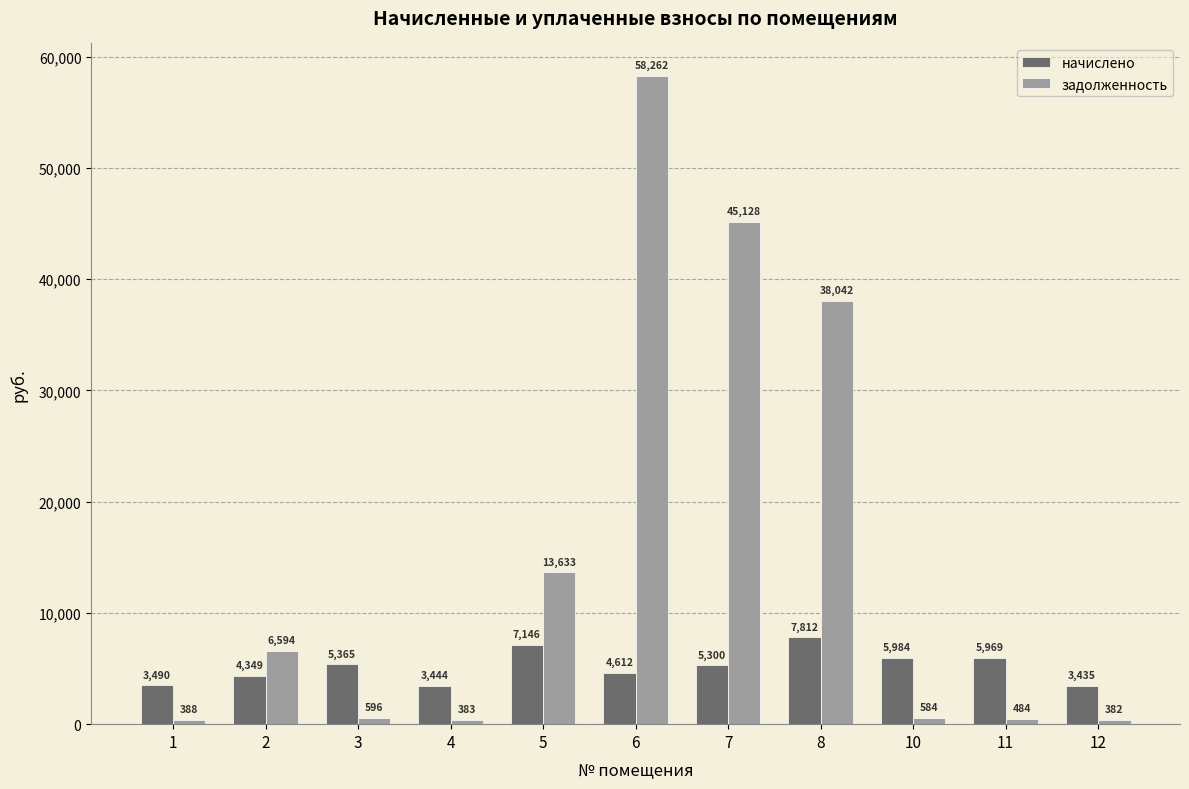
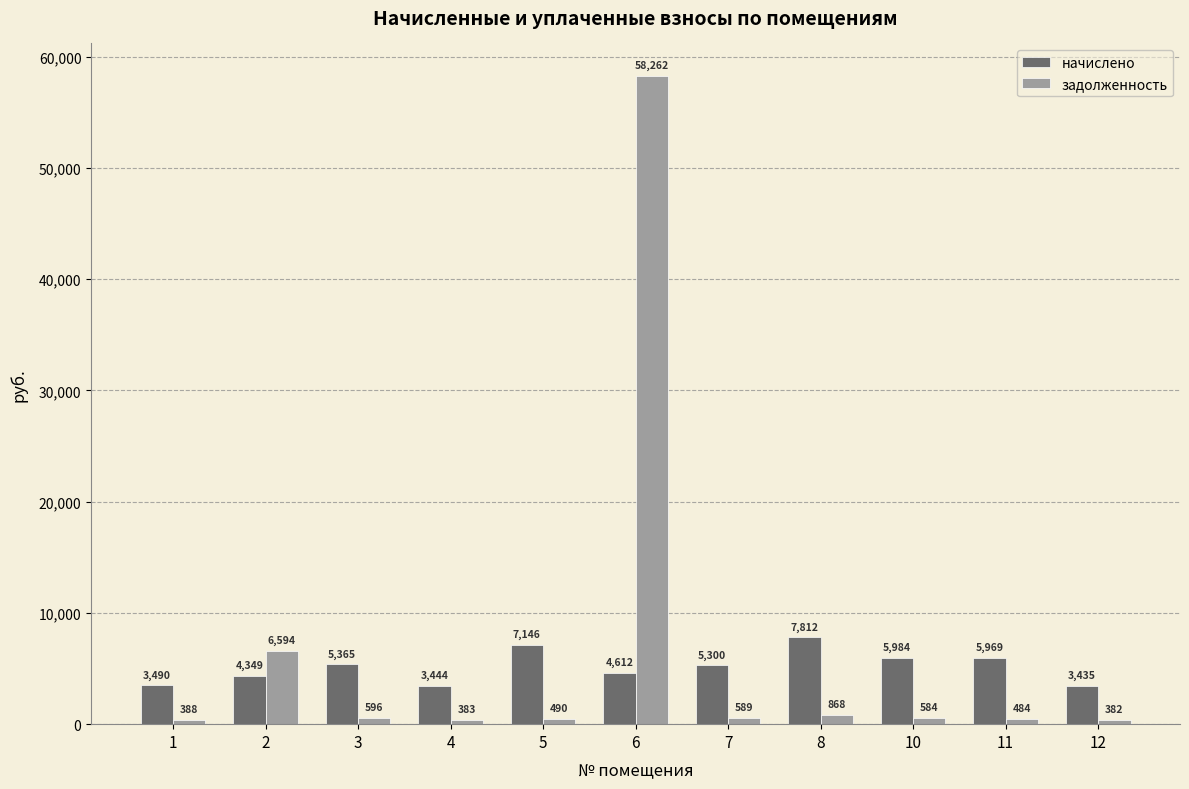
  {
    "начислено": {
      "1": "3,490",
      "2": "4,349",
      "3": "5,365",
      "4": "3,444",
      "5": "7,146",
      "6": "4,612",
      "7": "5,300",
      "8": "7,812",
      "10": "5,984",
      "11": "5,969",
      "12": "3,435"
    },
    "задолженность": {
      "1": "388",
      "2": "6,594",
      "3": "596",
      "4": "383",
-     "5": "13,633",
+     "5": "490",
      "6": "58,262",
-     "7": "45,128",
-     "8": "38,042",
+     "7": "589",
+     "8": "868",
      "10": "584",
      "11": "484",
      "12": "382"
    }
  }
